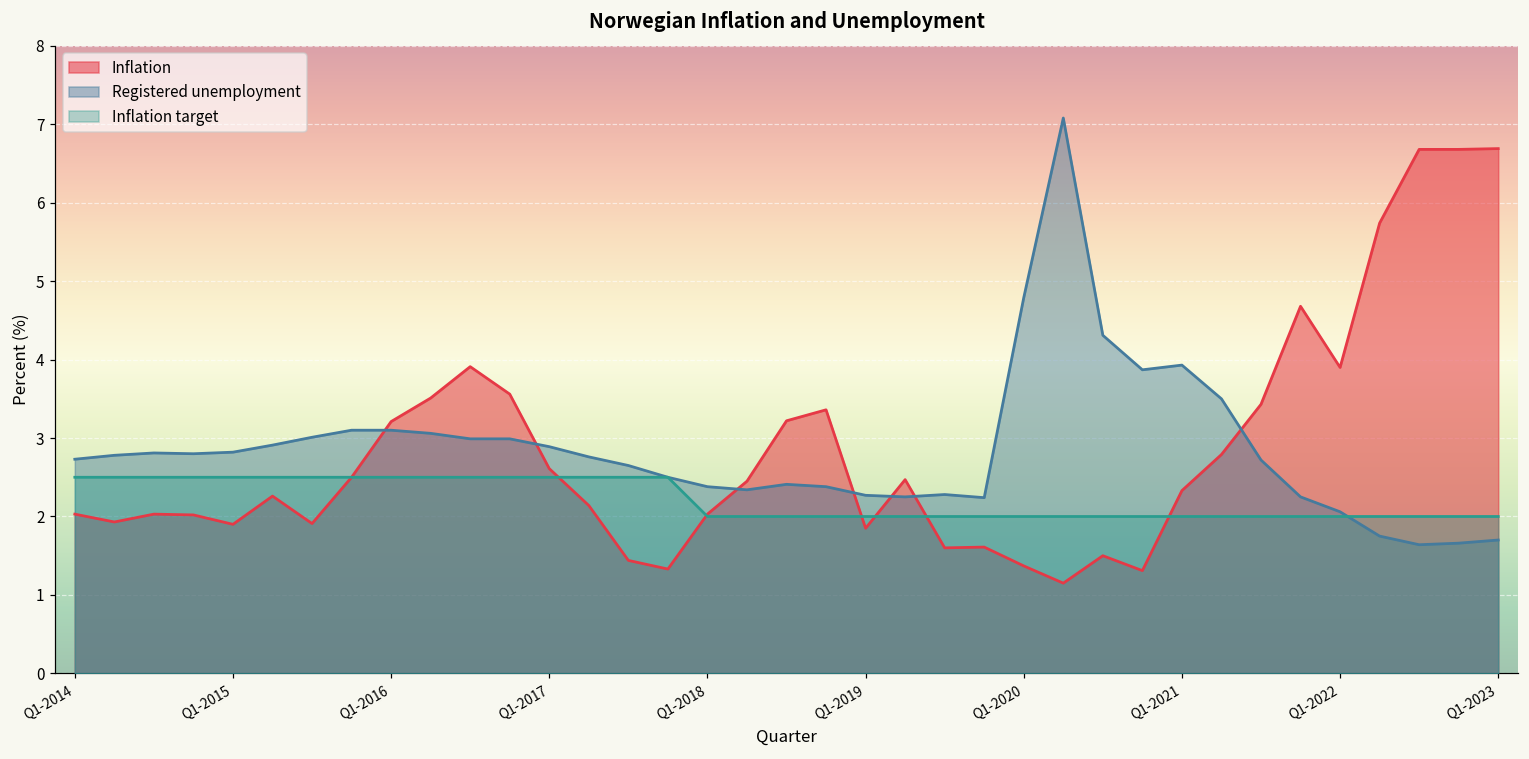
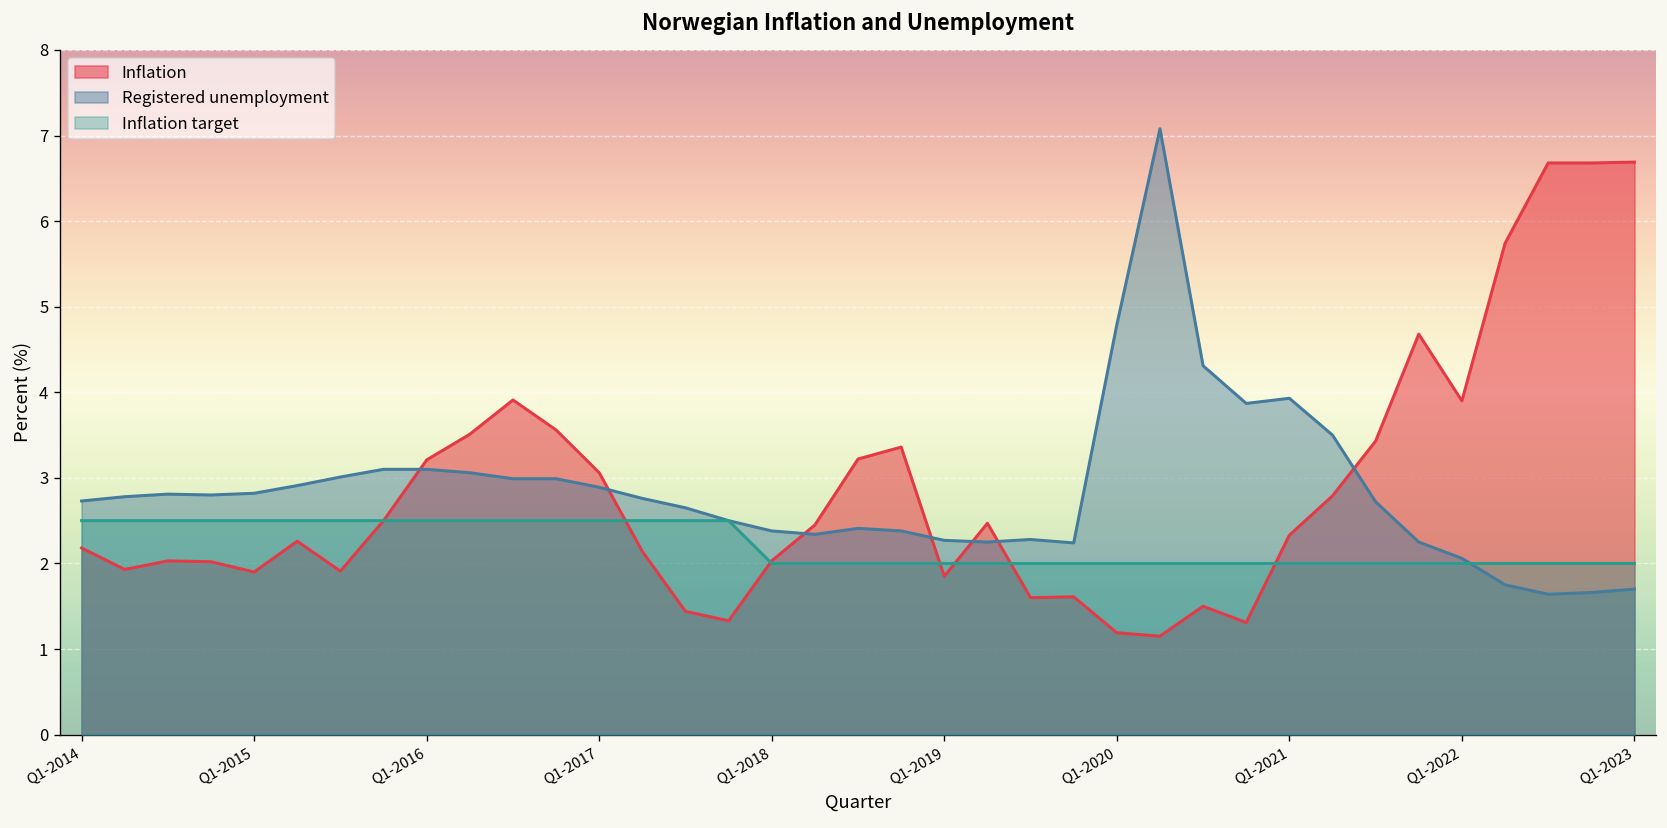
  {
    "Inflation": {
-     "Q1-2014": 2.0,
+     "Q1-2014": 2.2,
      "Q1-2015": 1.9,
      "Q1-2016": 3.2,
-     "Q1-2017": 2.6,
+     "Q1-2017": 3.1,
      "Q1-2019": 1.9,
-     "Q1-2020": 1.4,
+     "Q1-2020": 1.2,
      "Q1-2021": 2.3,
      "Q1-2022": 3.9,
      "Q1-2023": 6.7
    }
  }
